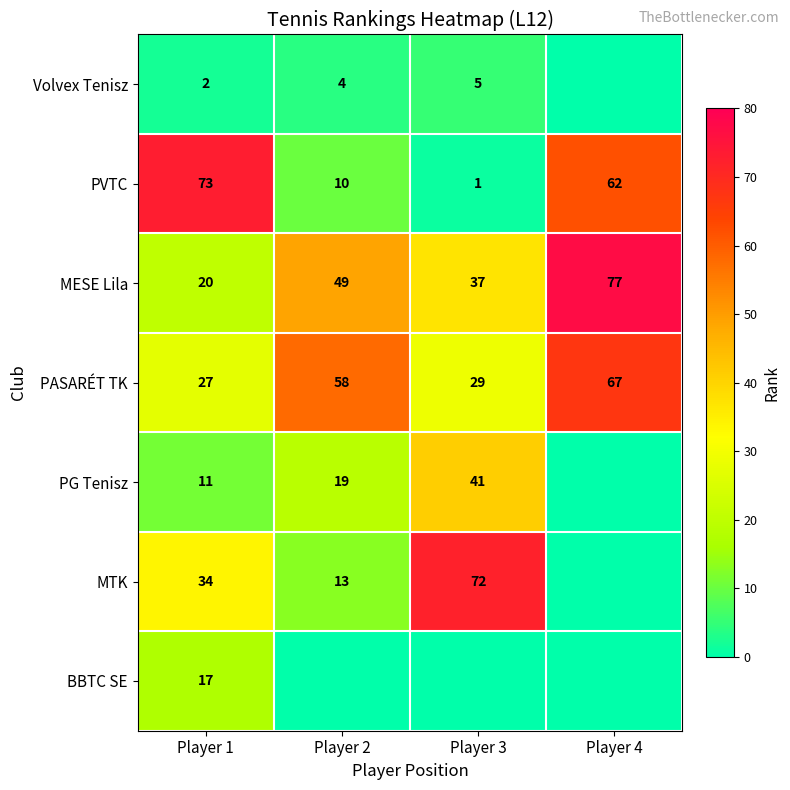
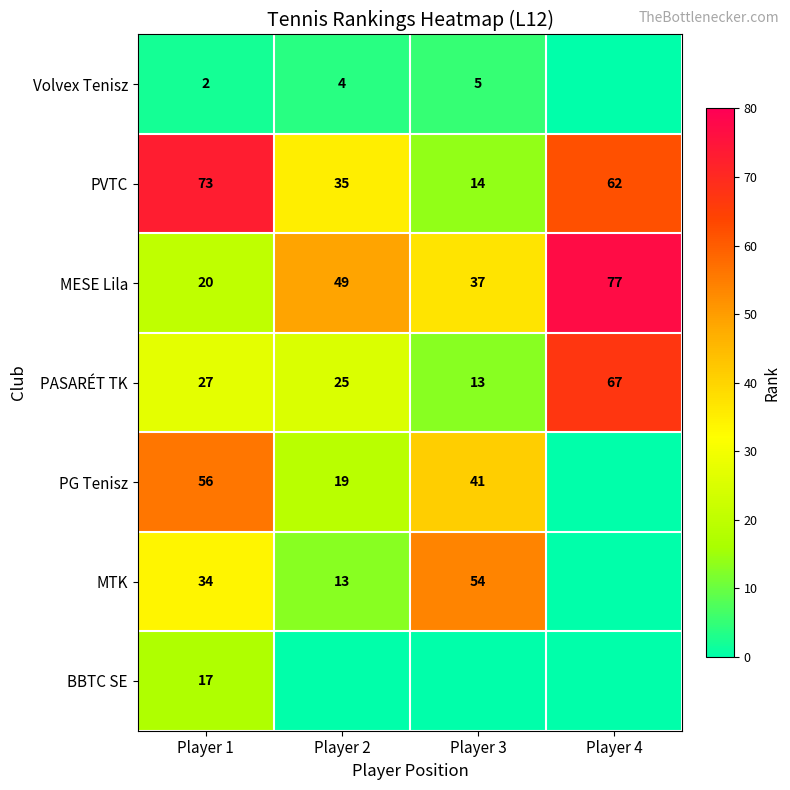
  {
    "Volvex Tenisz": {
      "Player 1": 2,
      "Player 2": 4,
      "Player 3": 5
    },
    "PVTC": {
      "Player 1": 73,
-     "Player 2": 10,
-     "Player 3": 1,
+     "Player 2": 35,
+     "Player 3": 14,
      "Player 4": 62
    },
    "MESE Lila": {
      "Player 1": 20,
      "Player 2": 49,
      "Player 3": 37,
      "Player 4": 77
    },
    "PASARÉT TK": {
      "Player 1": 27,
-     "Player 2": 58,
-     "Player 3": 29,
+     "Player 2": 25,
+     "Player 3": 13,
      "Player 4": 67
    },
    "PG Tenisz": {
-     "Player 1": 11,
+     "Player 1": 56,
      "Player 2": 19,
      "Player 3": 41
    },
    "MTK": {
      "Player 1": 34,
      "Player 2": 13,
-     "Player 3": 72
+     "Player 3": 54
    },
    "BBTC SE": {
      "Player 1": 17
    }
  }
